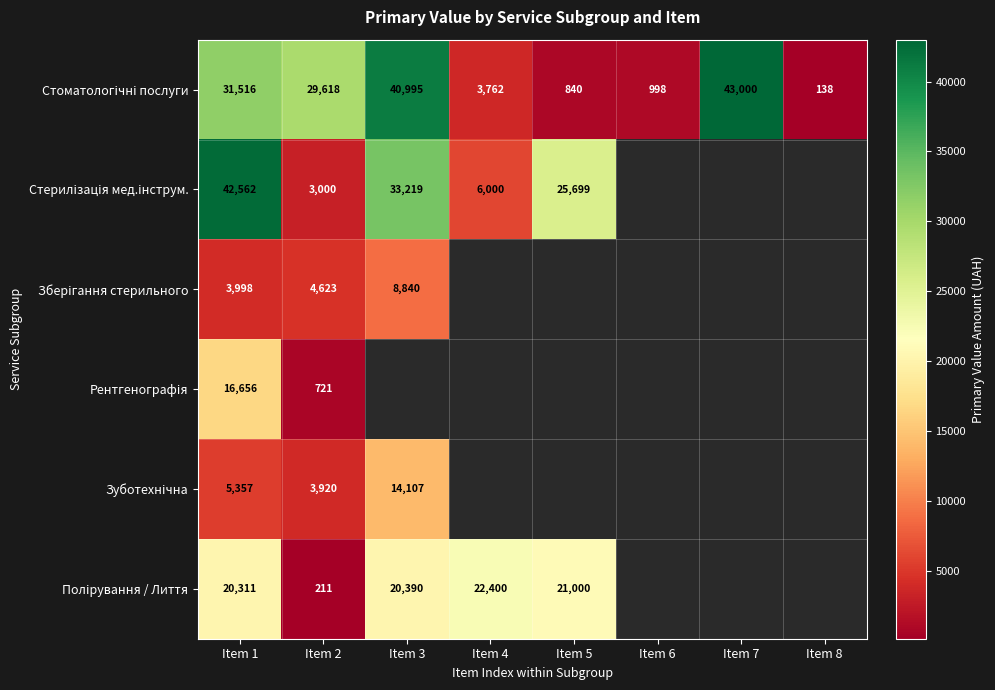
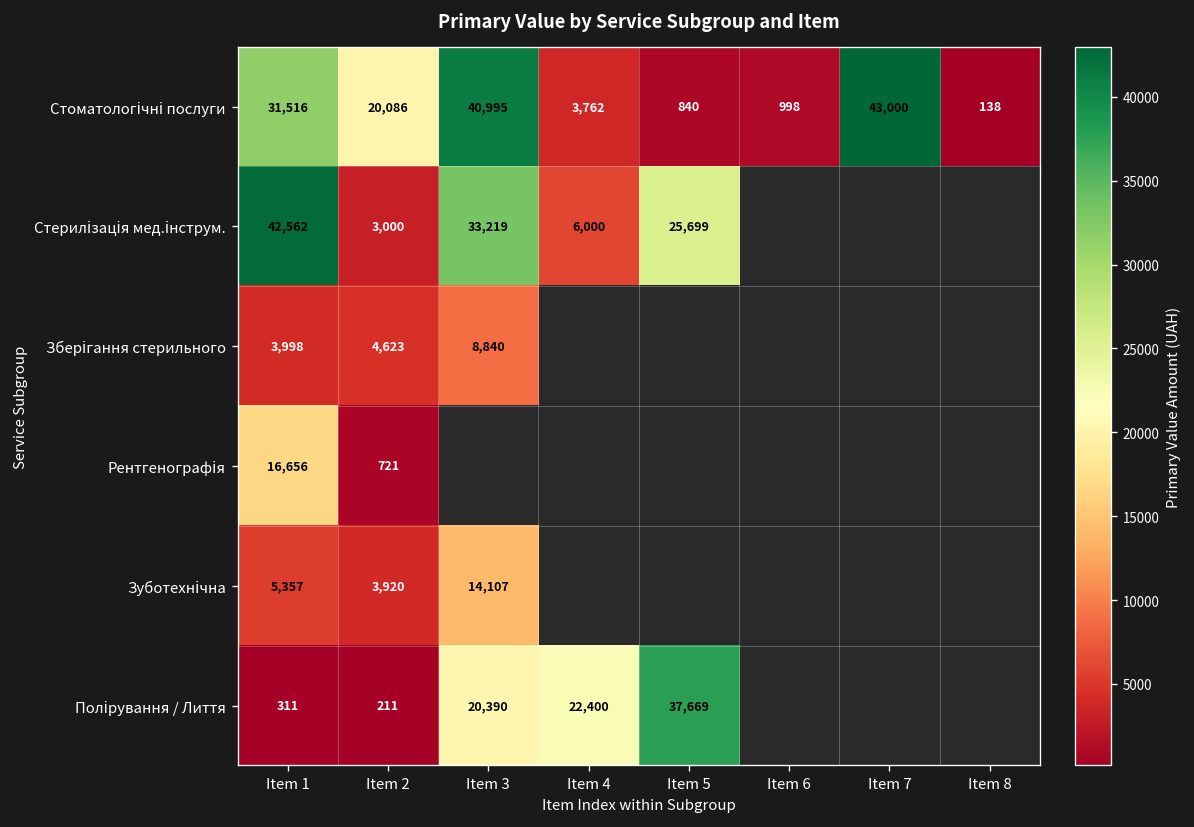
  {
    "Стоматологічні послуги": {
      "Item 1": "31,516",
-     "Item 2": "29,618",
+     "Item 2": "20,086",
      "Item 3": "40,995",
      "Item 4": "3,762",
      "Item 5": "840",
      "Item 6": "998",
      "Item 7": "43,000",
      "Item 8": "138"
    },
    "Стерилізація мед.інструм.": {
      "Item 1": "42,562",
      "Item 2": "3,000",
      "Item 3": "33,219",
      "Item 4": "6,000",
      "Item 5": "25,699"
    },
    "Зберігання стерильного": {
      "Item 1": "3,998",
      "Item 2": "4,623",
      "Item 3": "8,840"
    },
    "Рентгенографія": {
      "Item 1": "16,656",
      "Item 2": "721"
    },
    "Зуботехнічна": {
      "Item 1": "5,357",
      "Item 2": "3,920",
      "Item 3": "14,107"
    },
    "Полірування / Лиття": {
-     "Item 1": "20,311",
+     "Item 1": "311",
      "Item 2": "211",
      "Item 3": "20,390",
      "Item 4": "22,400",
-     "Item 5": "21,000"
+     "Item 5": "37,669"
    }
  }
